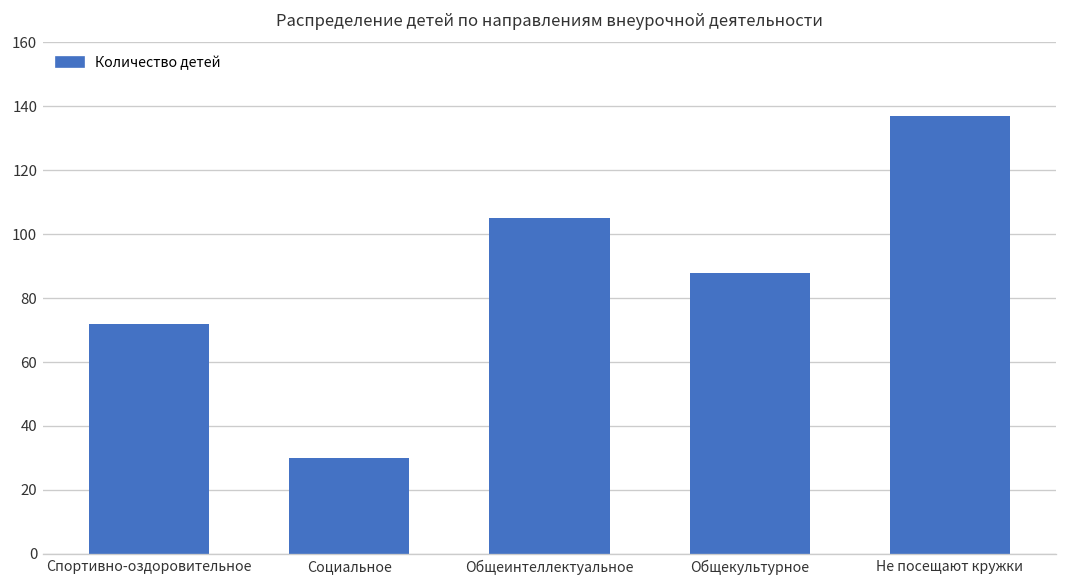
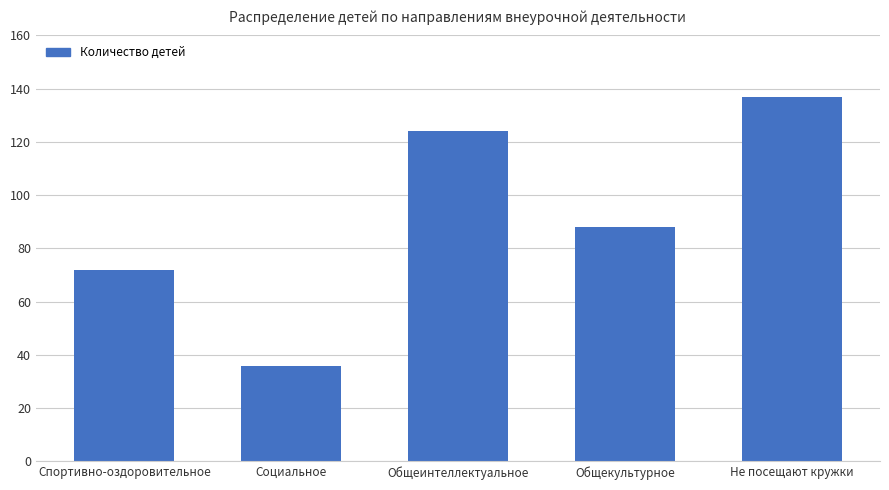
  {
    "Спортивно-оздоровительное": 72,
-   "Социальное": 30,
-   "Общеинтеллектуальное": 105,
+   "Социальное": 36,
+   "Общеинтеллектуальное": 124,
    "Общекультурное": 88,
    "Не посещают кружки": 137
  }
